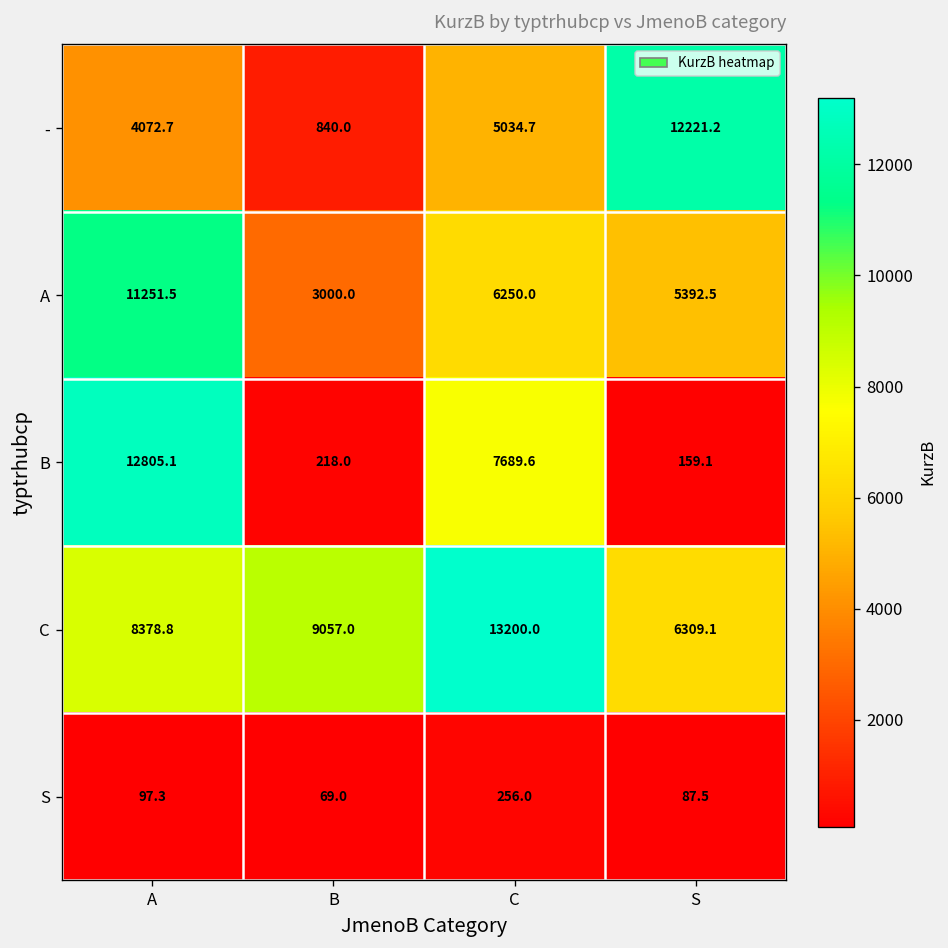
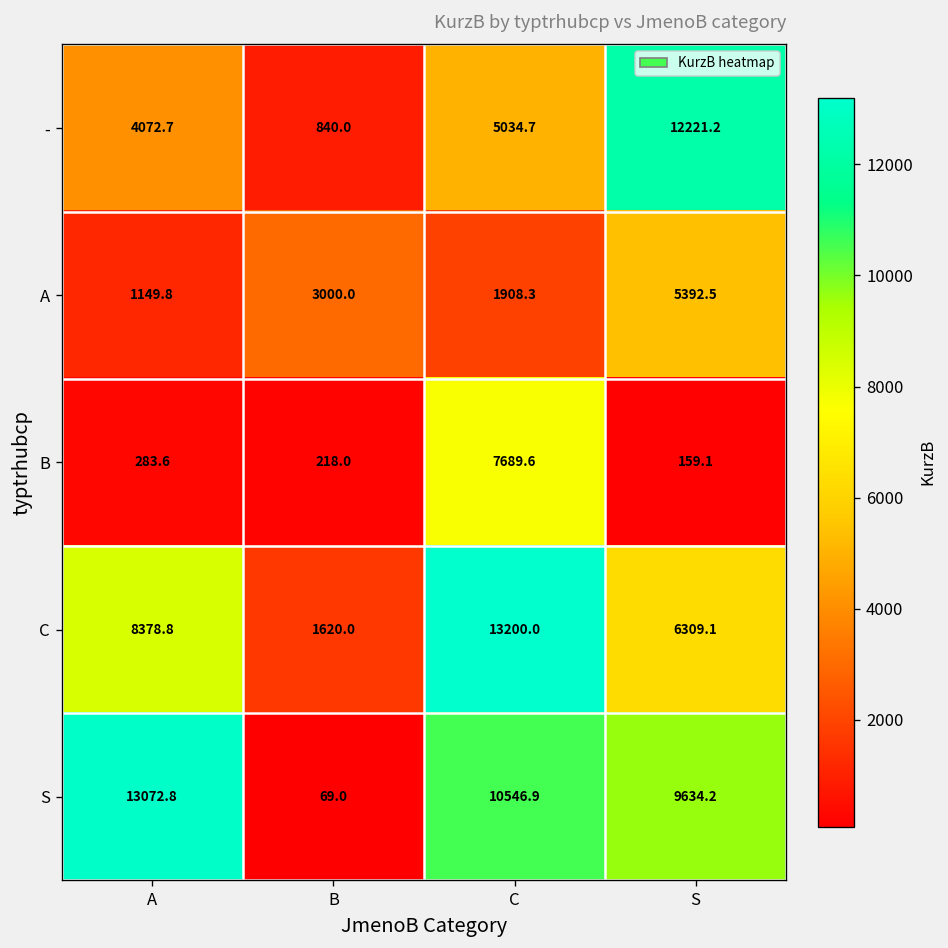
  {
    "-": {
      "A": 4072.7,
      "B": 840.0,
      "C": 5034.7,
      "S": 12221.2
    },
    "A": {
-     "A": 11251.5,
+     "A": 1149.8,
      "B": 3000.0,
-     "C": 6250.0,
+     "C": 1908.3,
      "S": 5392.5
    },
    "B": {
-     "A": 12805.1,
+     "A": 283.6,
      "B": 218.0,
      "C": 7689.6,
      "S": 159.1
    },
    "C": {
      "A": 8378.8,
-     "B": 9057.0,
+     "B": 1620.0,
      "C": 13200.0,
      "S": 6309.1
    },
    "S": {
-     "A": 97.3,
+     "A": 13072.8,
      "B": 69.0,
-     "C": 256.0,
-     "S": 87.5
+     "C": 10546.9,
+     "S": 9634.2
    }
  }
